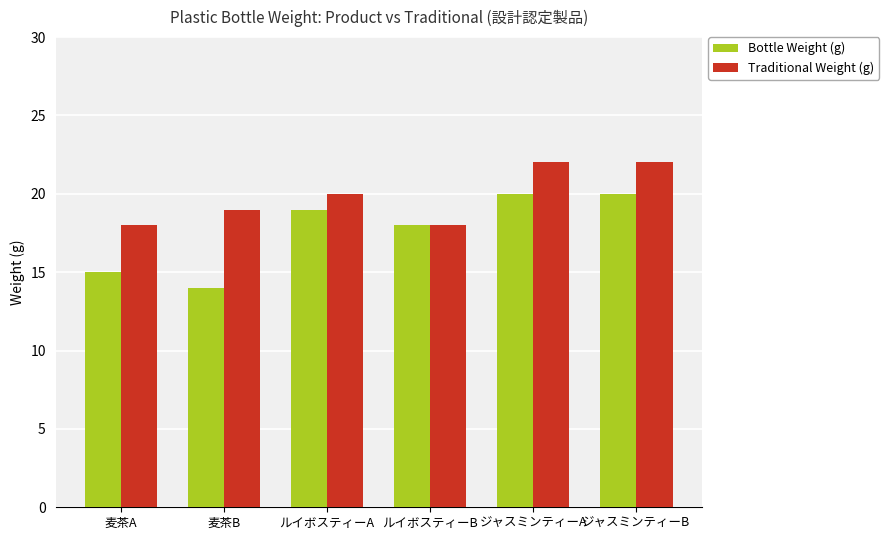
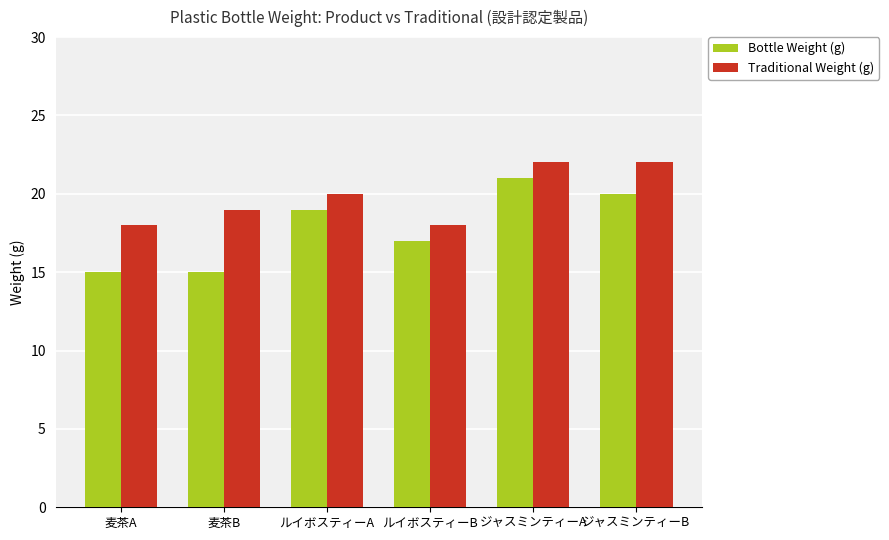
  {
    "Bottle Weight (g)": {
      "麦茶A": 15,
-     "麦茶B": 14,
+     "麦茶B": 15,
      "ルイボスティーA": 19,
-     "ルイボスティーB": 18,
-     "ジャスミンティーA": 20,
+     "ルイボスティーB": 17,
+     "ジャスミンティーA": 21,
      "ジャスミンティーB": 20
    },
    "Traditional Weight (g)": {
      "麦茶A": 18,
      "麦茶B": 19,
      "ルイボスティーA": 20,
      "ルイボスティーB": 18,
      "ジャスミンティーA": 22,
      "ジャスミンティーB": 22
    }
  }
